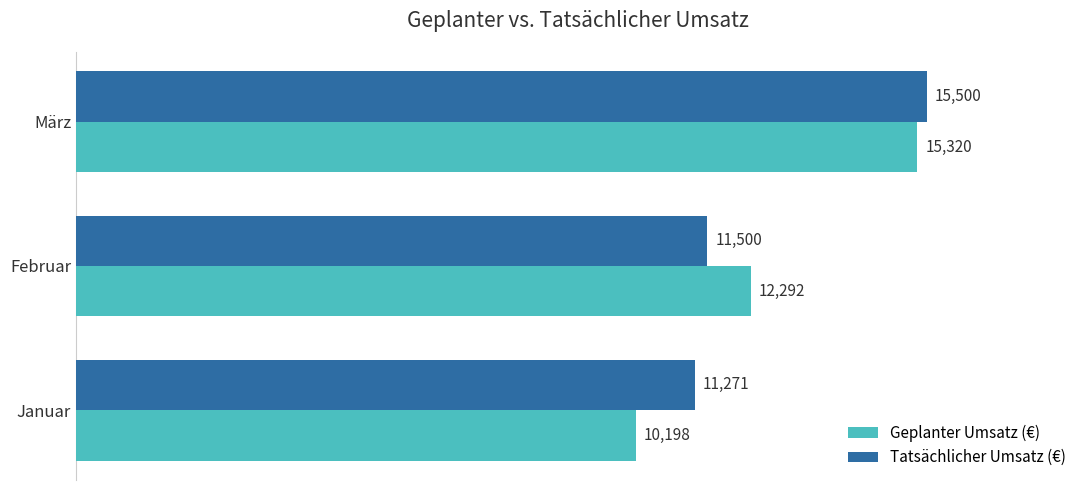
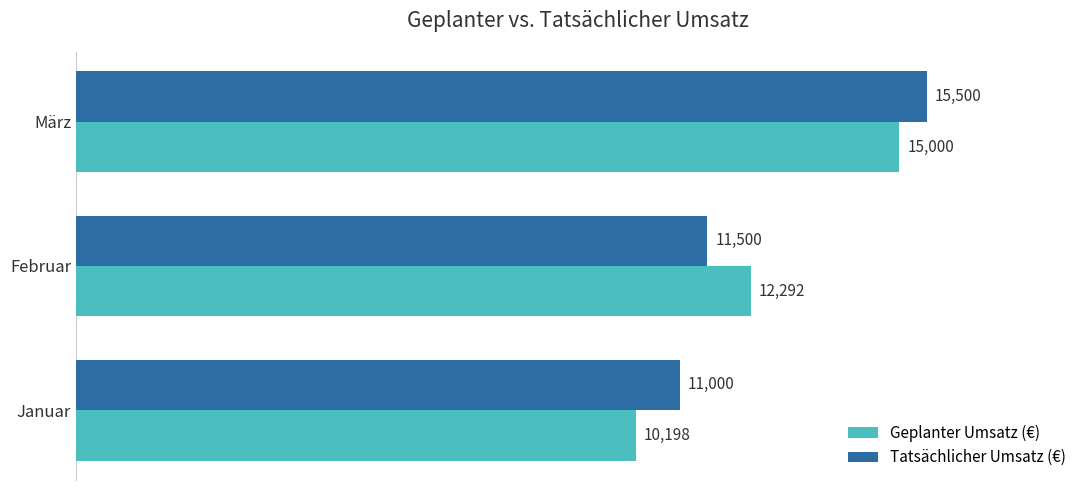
  {
    "Geplanter Umsatz (€)": {
-     "März": "15,320",
+     "März": "15,000",
      "Februar": "12,292",
      "Januar": "10,198"
    },
    "Tatsächlicher Umsatz (€)": {
      "März": "15,500",
      "Februar": "11,500",
-     "Januar": "11,271"
+     "Januar": "11,000"
    }
  }
